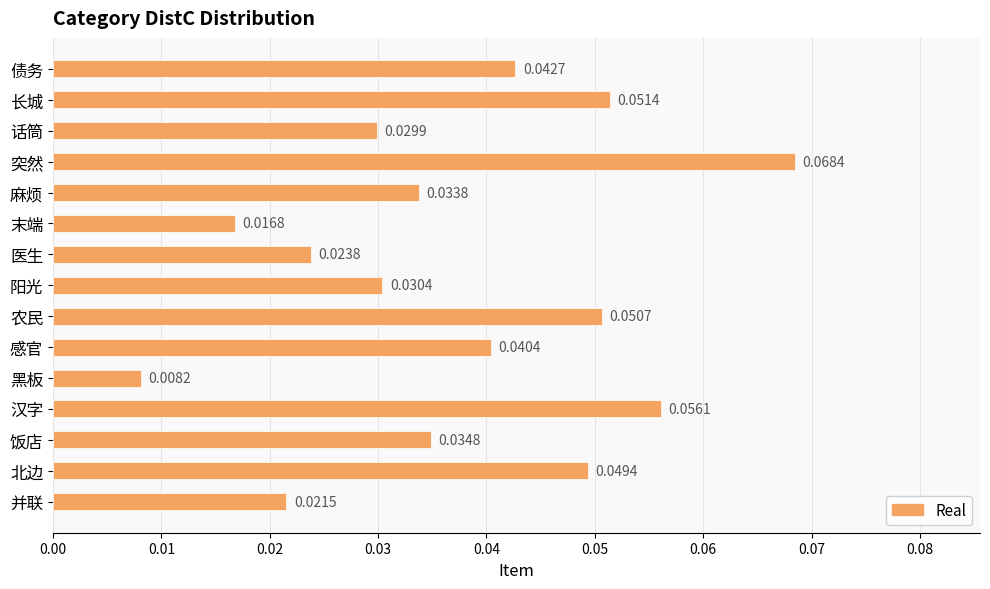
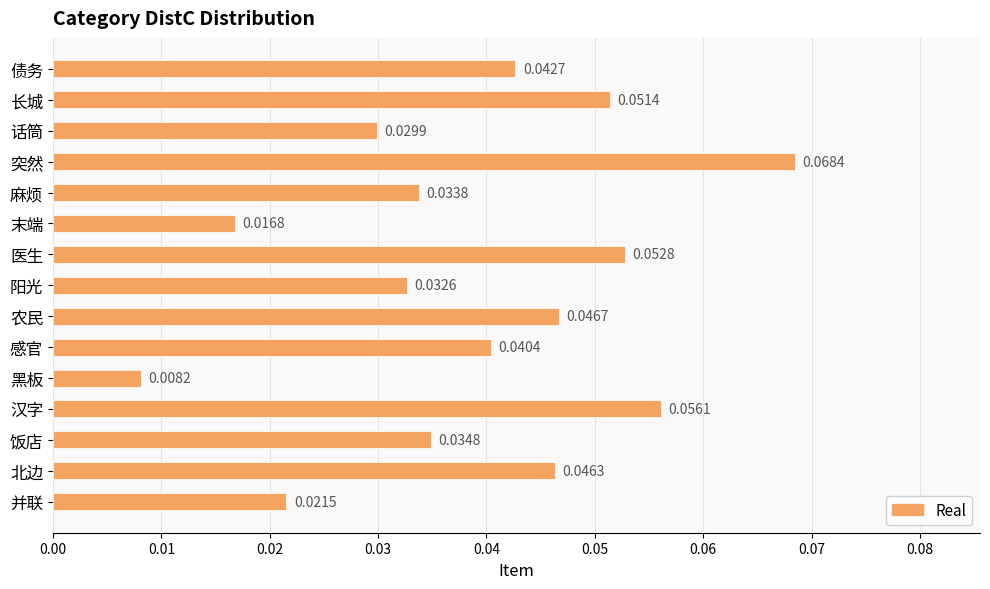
  {
    "债务": 0.0427,
    "长城": 0.0514,
    "话筒": 0.0299,
    "突然": 0.0684,
    "麻烦": 0.0338,
    "末端": 0.0168,
-   "医生": 0.0238,
-   "阳光": 0.0304,
-   "农民": 0.0507,
+   "医生": 0.0528,
+   "阳光": 0.0326,
+   "农民": 0.0467,
    "感官": 0.0404,
    "黑板": 0.0082,
    "汉字": 0.0561,
    "饭店": 0.0348,
-   "北边": 0.0494,
+   "北边": 0.0463,
    "并联": 0.0215
  }
